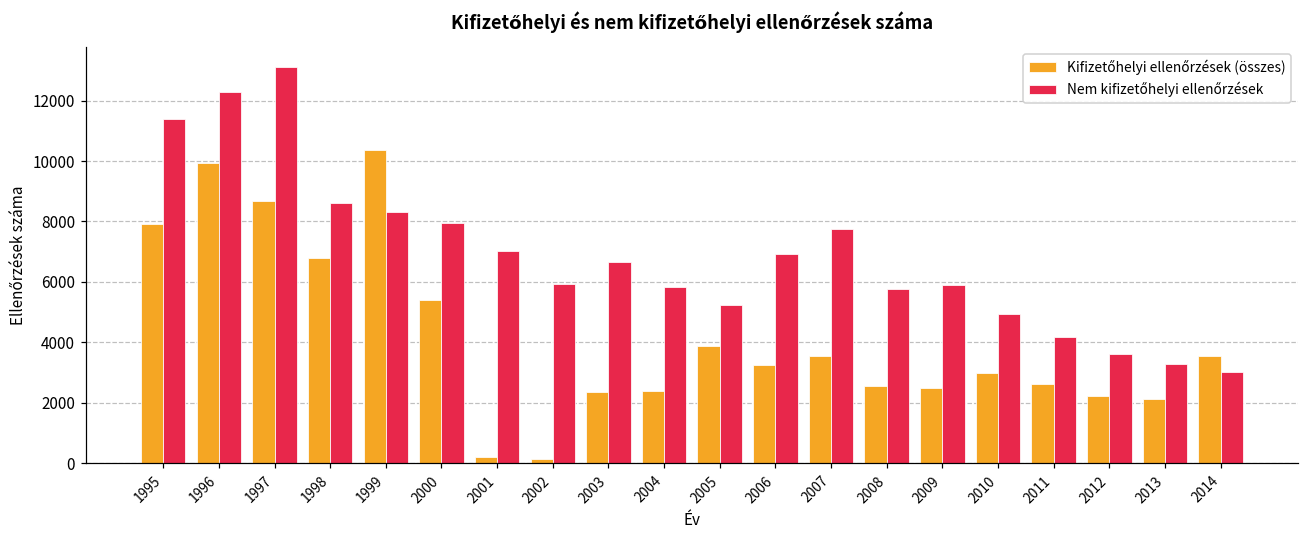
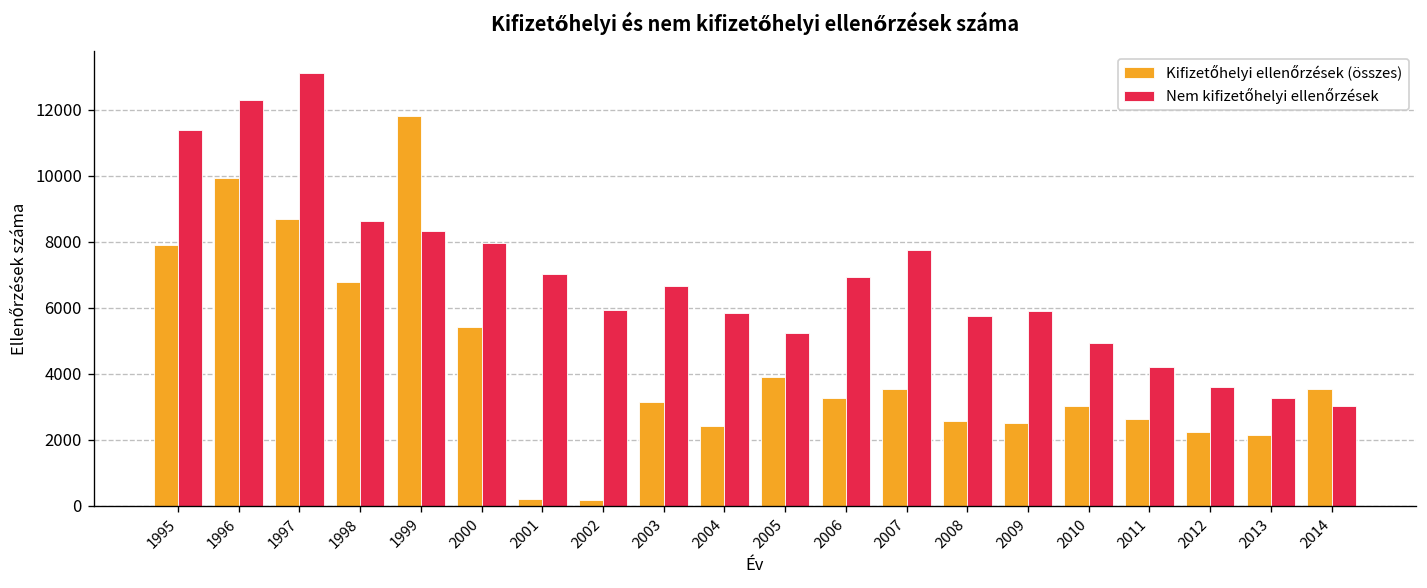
  {
    "Kifizetőhelyi ellenőrzések (összes)": {
      "1995": 7900,
      "1996": 9900,
      "1997": 8700,
      "1998": 6800,
-     "1999": 10400,
+     "1999": 11800,
      "2000": 5400,
      "2001": 200,
      "2002": 200,
-     "2003": 2400,
+     "2003": 3100,
      "2004": 2400,
      "2005": 3900,
      "2006": 3300,
      "2007": 3500,
      "2008": 2600,
      "2009": 2500,
      "2010": 3000,
      "2011": 2600,
      "2012": 2200,
      "2013": 2100,
      "2014": 3500
    },
    "Nem kifizetőhelyi ellenőrzések": {
      "1995": 11400,
      "1996": 12300,
      "1997": 13100,
      "1998": 8600,
      "1999": 8300,
      "2000": 7900,
      "2001": 7000,
      "2002": 5900,
      "2003": 6700,
      "2004": 5800,
      "2005": 5200,
      "2006": 6900,
      "2007": 7800,
      "2008": 5800,
      "2009": 5900,
      "2010": 4900,
      "2011": 4200,
      "2012": 3600,
      "2013": 3300,
      "2014": 3000
    }
  }
